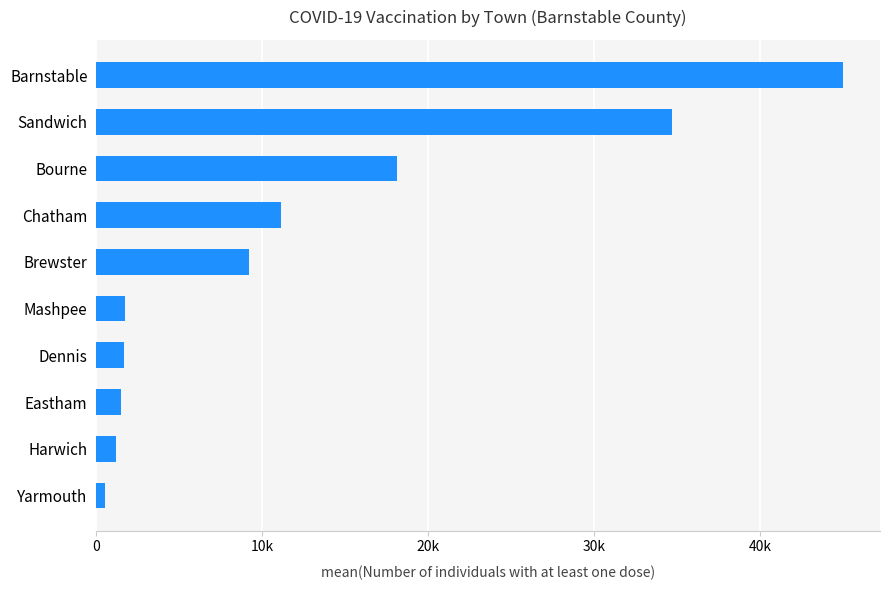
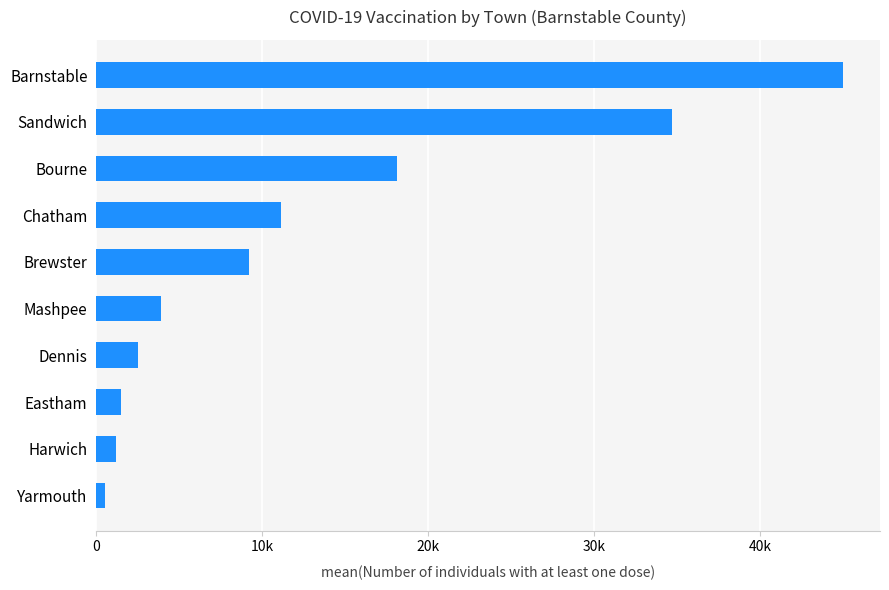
  {
    "Barnstable": 45000,
    "Sandwich": 34700,
    "Bourne": 18100,
    "Chatham": 11200,
    "Brewster": 9200,
-   "Mashpee": 1700,
-   "Dennis": 1700,
+   "Mashpee": 3900,
+   "Dennis": 2600,
    "Eastham": 1500,
    "Harwich": 1200,
    "Yarmouth": 600
  }
